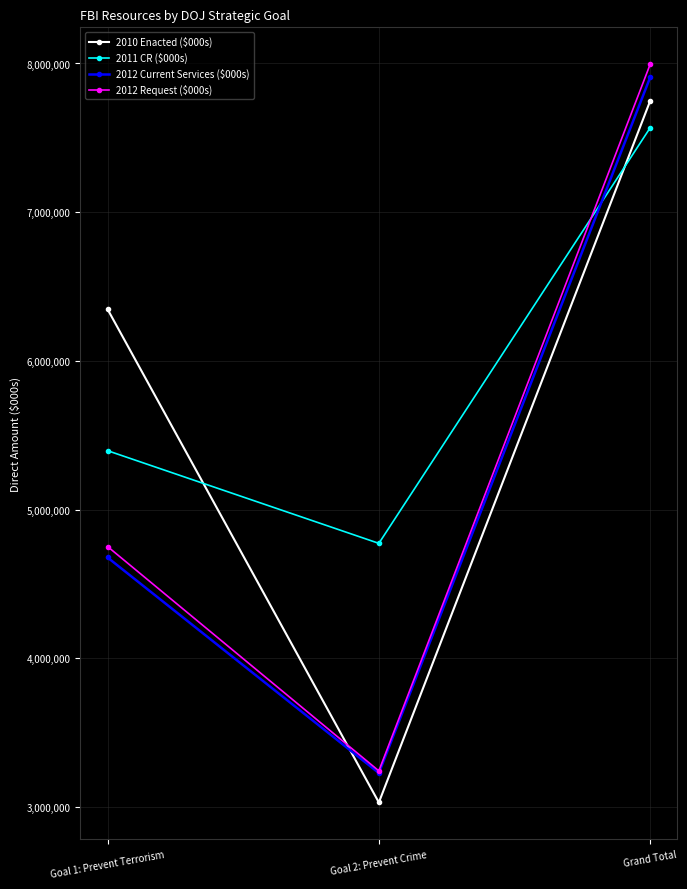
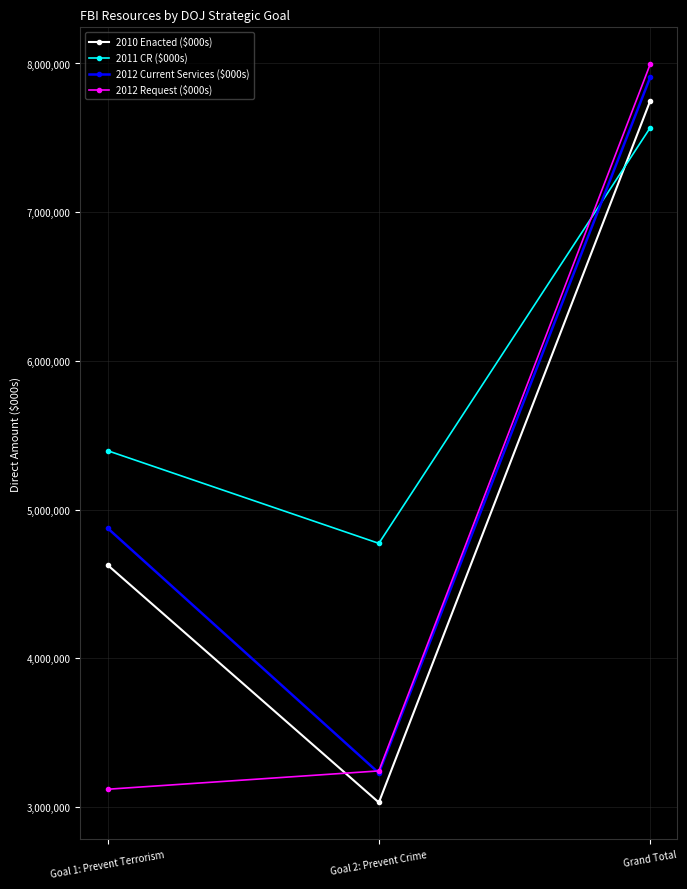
  {
    "2010 Enacted ($000s)": {
-     "Goal 1: Prevent Terrorism": "6,350,000",
+     "Goal 1: Prevent Terrorism": "4,630,000",
      "Goal 2: Prevent Crime": "3,030,000",
      "Grand Total": "7,750,000"
    },
    "2011 CR ($000s)": {
      "Goal 1: Prevent Terrorism": "5,400,000",
      "Goal 2: Prevent Crime": "4,770,000",
      "Grand Total": "7,570,000"
    },
    "2012 Current Services ($000s)": {
-     "Goal 1: Prevent Terrorism": "4,680,000",
+     "Goal 1: Prevent Terrorism": "4,880,000",
      "Grand Total": "7,910,000"
    },
    "2012 Request ($000s)": {
-     "Goal 1: Prevent Terrorism": "4,750,000",
+     "Goal 1: Prevent Terrorism": "3,120,000",
      "Grand Total": "7,990,000"
    }
  }
